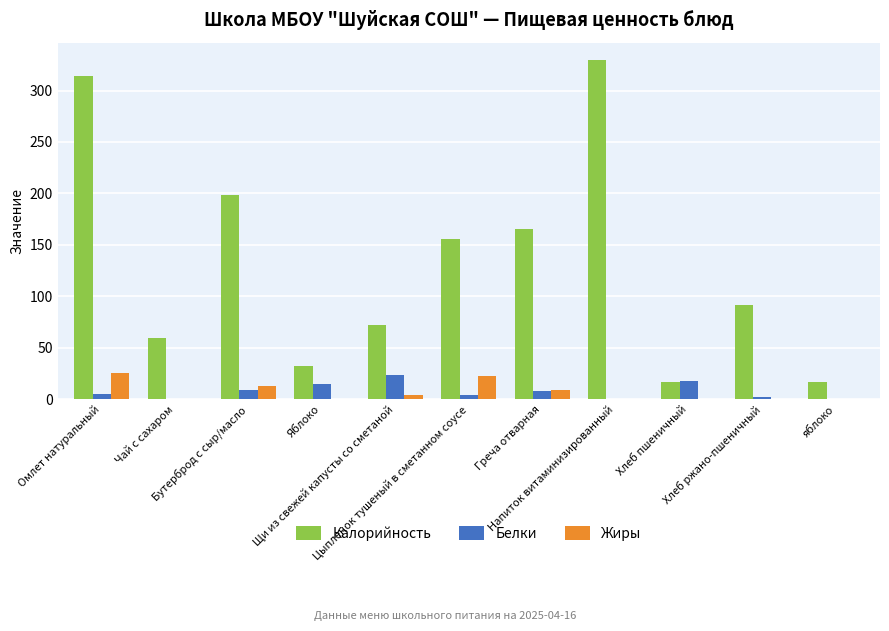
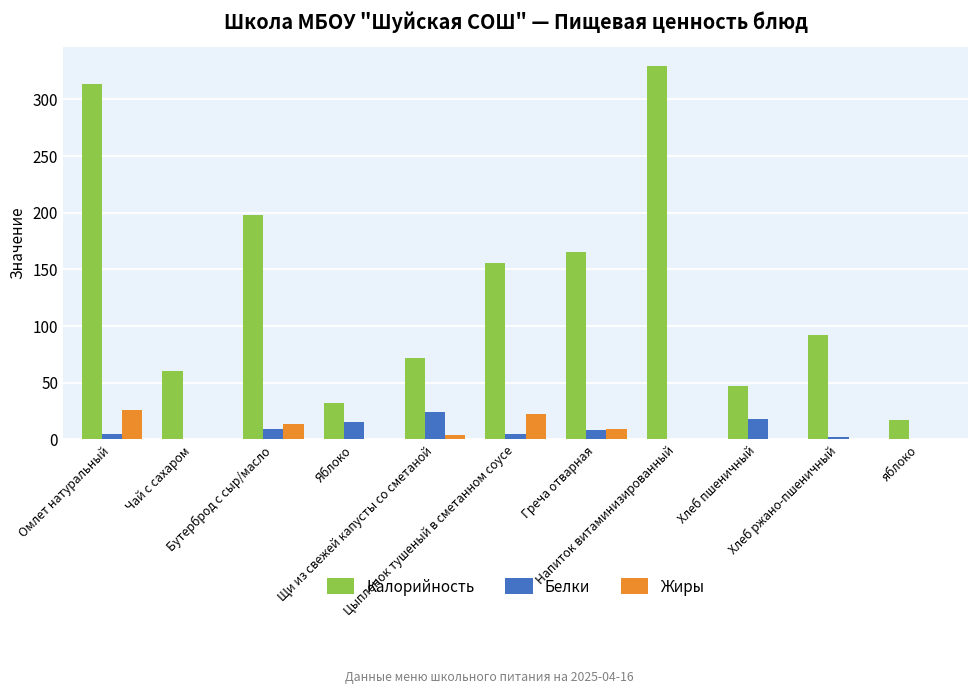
  {
    "Калорийность": {
      "Омлет натуральный": 314,
      "Чай с сахаром": 60,
      "Бутерброд с сыр/масло": 198,
      "Яблоко": 32,
      "Щи из свежей капусты со сметаной": 72,
      "Цыпленок тушеный в сметанном соусе": 156,
      "Греча отварная": 165,
      "Напиток витаминизированный": 330,
-     "Хлеб пшеничный": 17,
+     "Хлеб пшеничный": 47,
      "Хлеб ржано-пшеничный": 92,
      "яблоко": 17
    },
    "Белки": {
      "Омлет натуральный": 5,
      "Чай с сахаром": 0,
      "Бутерброд с сыр/масло": 9,
      "Яблоко": 15,
      "Щи из свежей капусты со сметаной": 24,
      "Цыпленок тушеный в сметанном соусе": 4,
      "Греча отварная": 8,
      "Хлеб пшеничный": 18
    },
    "Жиры": {
      "Омлет натуральный": 26,
      "Чай с сахаром": 0,
      "Бутерброд с сыр/масло": 13,
      "Щи из свежей капусты со сметаной": 4,
      "Цыпленок тушеный в сметанном соусе": 22,
      "Греча отварная": 9,
      "Напиток витаминизированный": 0,
      "Хлеб пшеничный": 0
    }
  }
